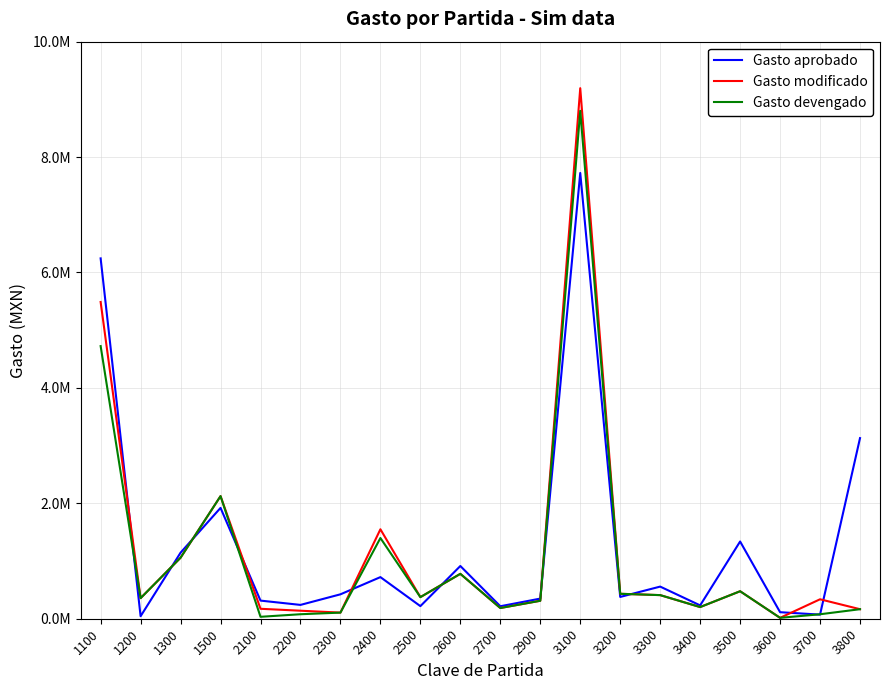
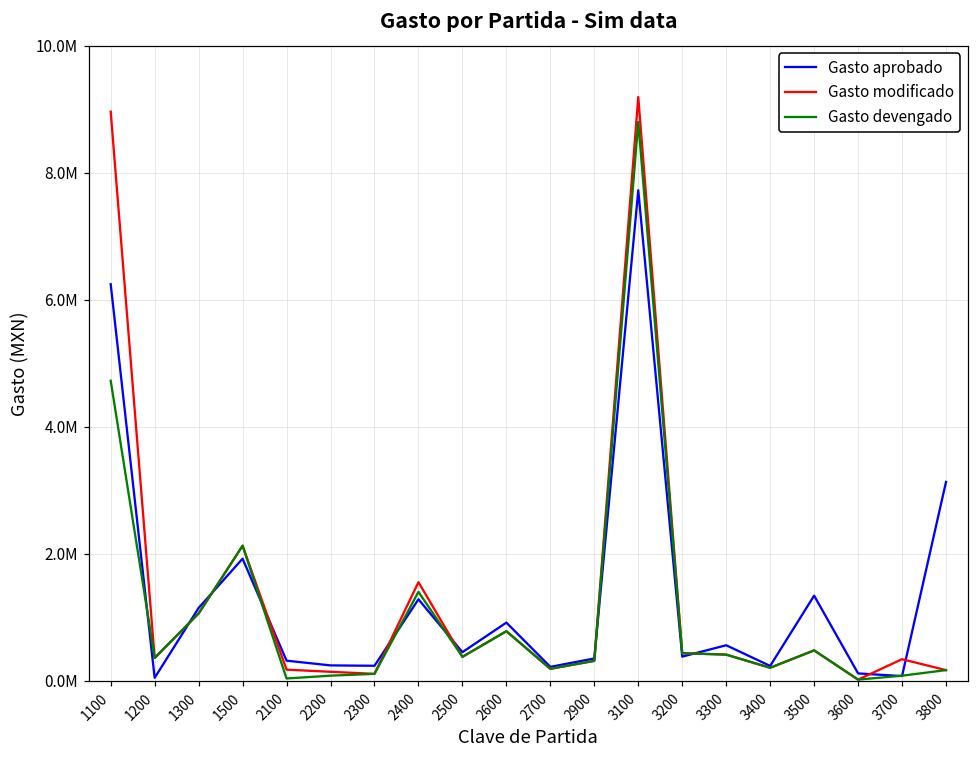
  {
    "Gasto aprobado": {
      "1100": 6200000,
      "1200": 0,
      "1300": 1100000,
      "1500": 1900000,
      "2100": 300000,
      "2200": 200000,
-     "2300": 400000,
-     "2400": 700000,
-     "2500": 200000,
+     "2300": 200000,
+     "2400": 1300000,
+     "2500": 400000,
      "2600": 900000,
      "3100": 7700000,
      "3200": 400000,
      "3300": 600000,
      "3500": 1300000,
      "3600": 100000,
      "3800": 3100000
    },
    "Gasto modificado": {
-     "1100": 5500000,
+     "1100": 9000000,
      "2100": 200000,
      "2200": 100000,
      "2400": 1600000,
      "3100": 9200000,
      "3700": 300000
    },
    "Gasto devengado": {
      "1100": 4700000,
      "2100": 0,
      "2200": 100000,
      "2400": 1400000,
      "3100": 8800000
    }
  }
